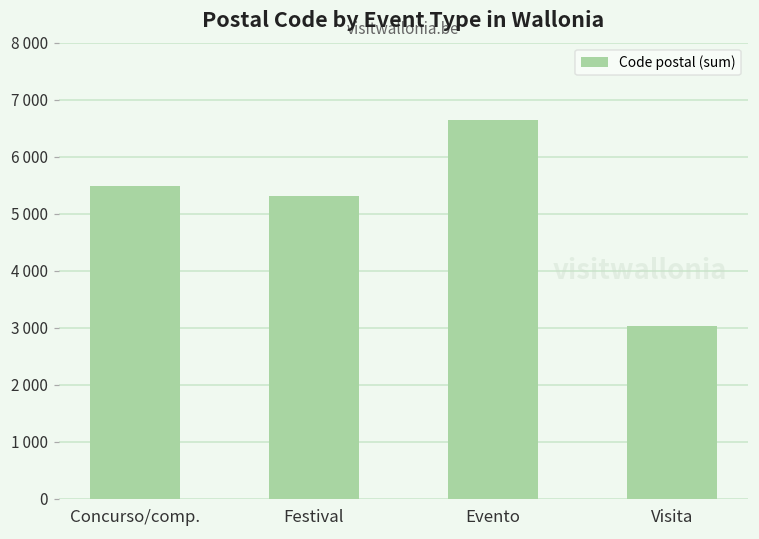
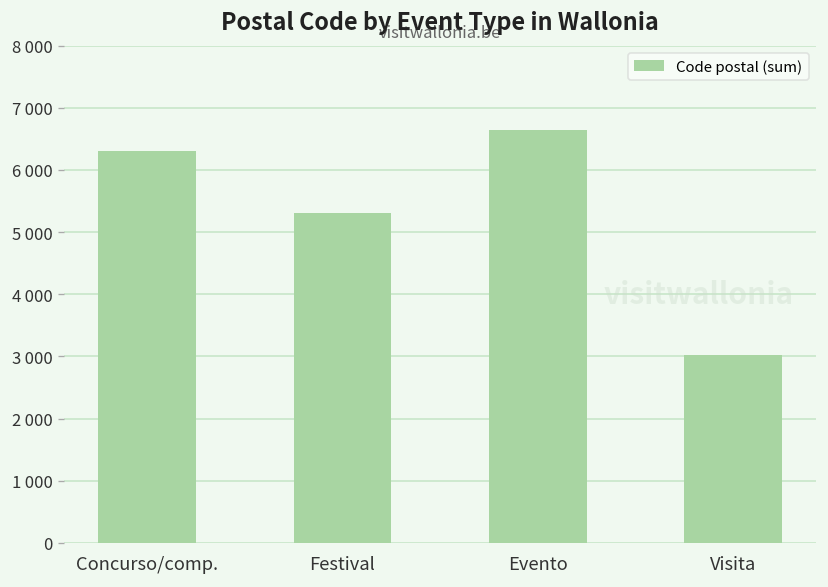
  {
-   "Concurso/comp.": 5500,
+   "Concurso/comp.": 6300,
    "Festival": 5300,
    "Evento": 6700,
    "Visita": 3000
  }
